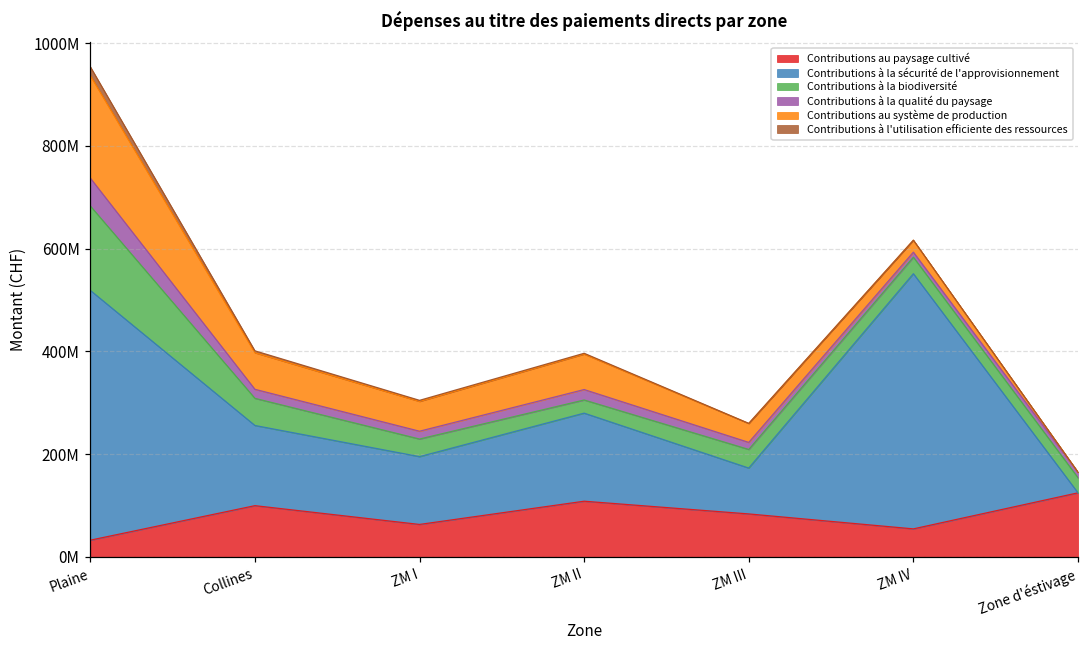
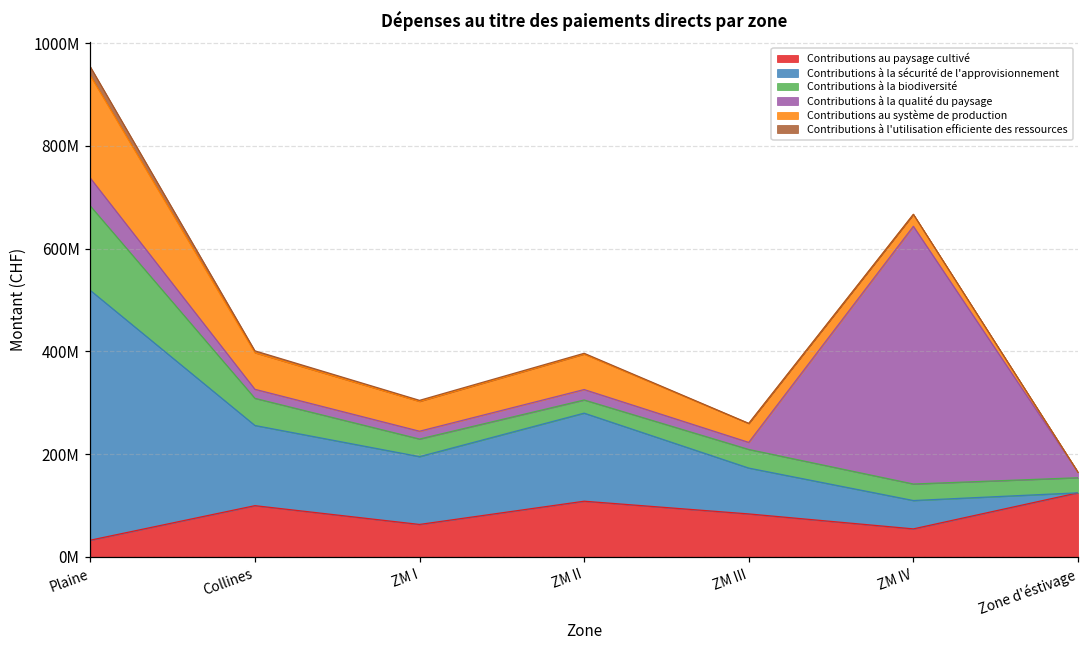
  {
    "Contributions au paysage cultivé": {
      "Plaine": 30000000,
      "Collines": 100000000,
      "ZM I": 60000000,
      "ZM II": 110000000,
      "ZM III": 80000000,
      "ZM IV": 50000000
    },
    "Contributions à la sécurité de l'approvisionnement": {
      "Plaine": 490000000,
      "Collines": 160000000,
      "ZM I": 130000000,
      "ZM II": 170000000,
      "ZM III": 90000000,
-     "ZM IV": 500000000
+     "ZM IV": 60000000
    },
    "Contributions à la biodiversité": {
      "Plaine": 160000000,
      "Collines": 50000000,
      "ZM I": 30000000,
      "ZM II": 30000000,
      "ZM III": 40000000,
      "ZM IV": 30000000,
      "Zone d'éstivage": 30000000
    },
    "Contributions à la qualité du paysage": {
      "Plaine": 50000000,
      "Collines": 20000000,
      "ZM I": 20000000,
      "ZM II": 20000000,
      "ZM III": 10000000,
-     "ZM IV": 10000000
+     "ZM IV": 500000000
    },
    "Contributions au système de production": {
      "Plaine": 200000000
    },
    "Contributions à l'utilisation efficiente des ressources": {
      "Plaine": 20000000
    }
  }
